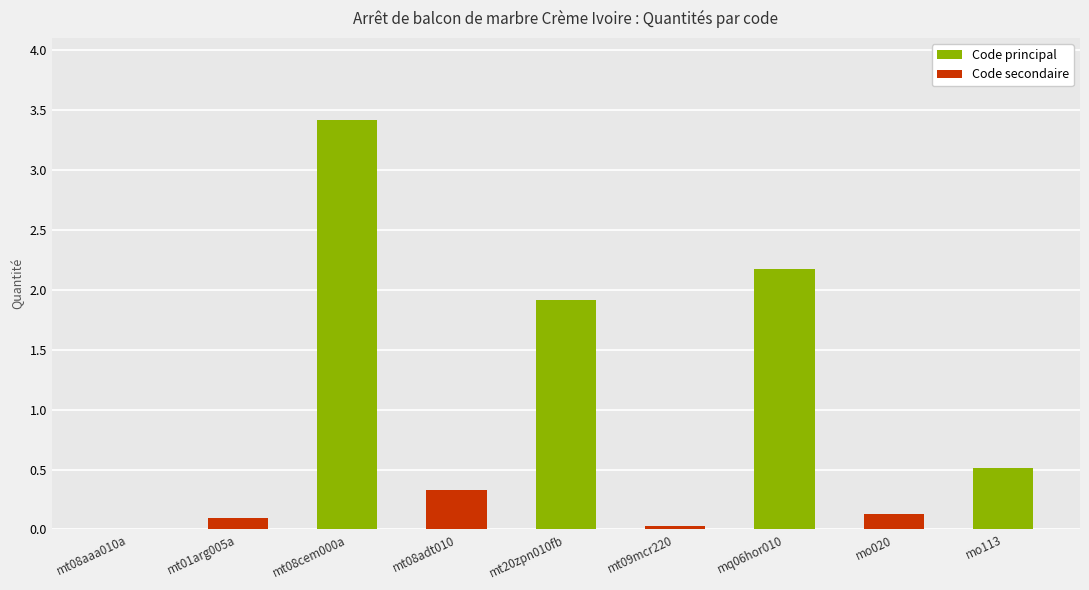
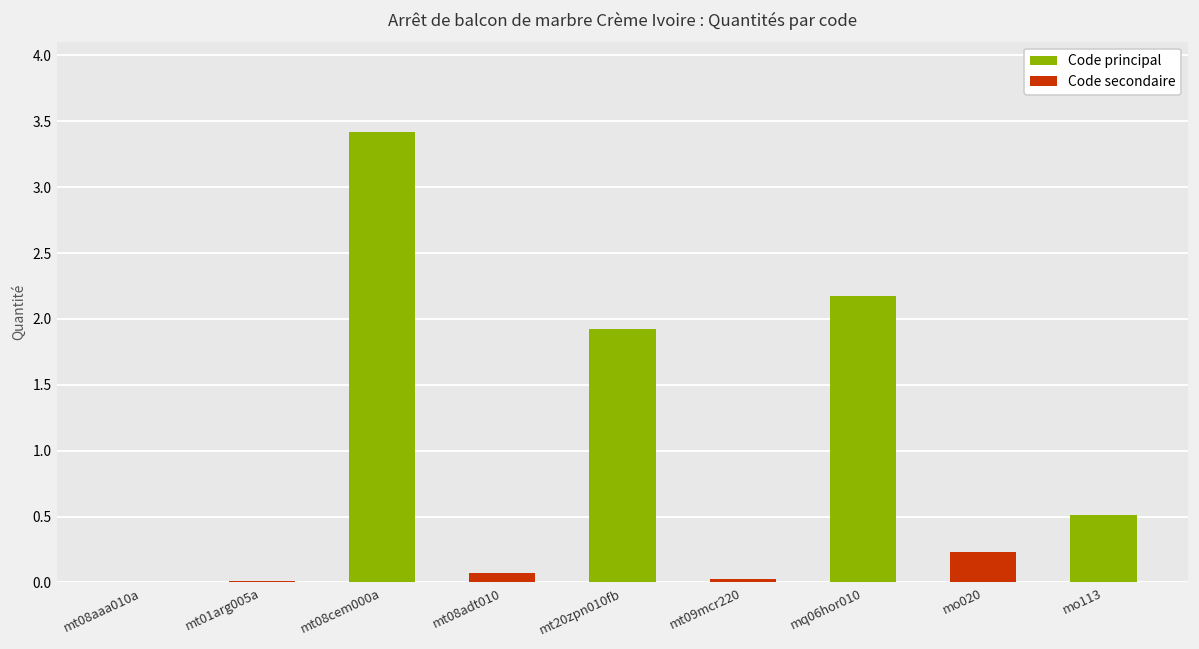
  {
    "Code principal": {
      "mt08cem000a": 3.42,
      "mt20zpn010fb": 1.92,
      "mq06hor010": 2.17,
      "mo113": 0.52
    },
    "Code secondaire": {
-     "mt01arg005a": 0.09,
-     "mt08adt010": 0.33,
+     "mt01arg005a": 0.01,
+     "mt08adt010": 0.07,
      "mt09mcr220": 0.03,
-     "mo020": 0.13
+     "mo020": 0.23
    }
  }
